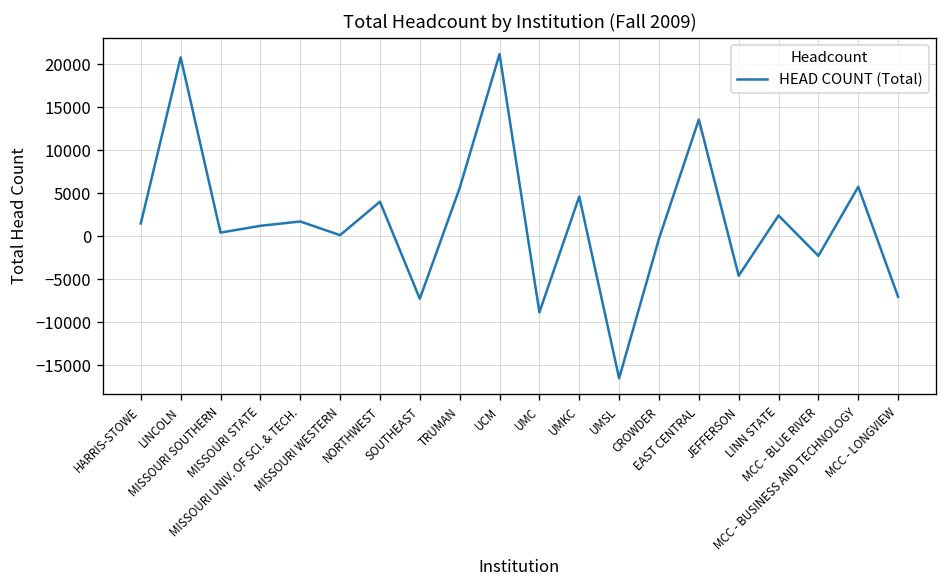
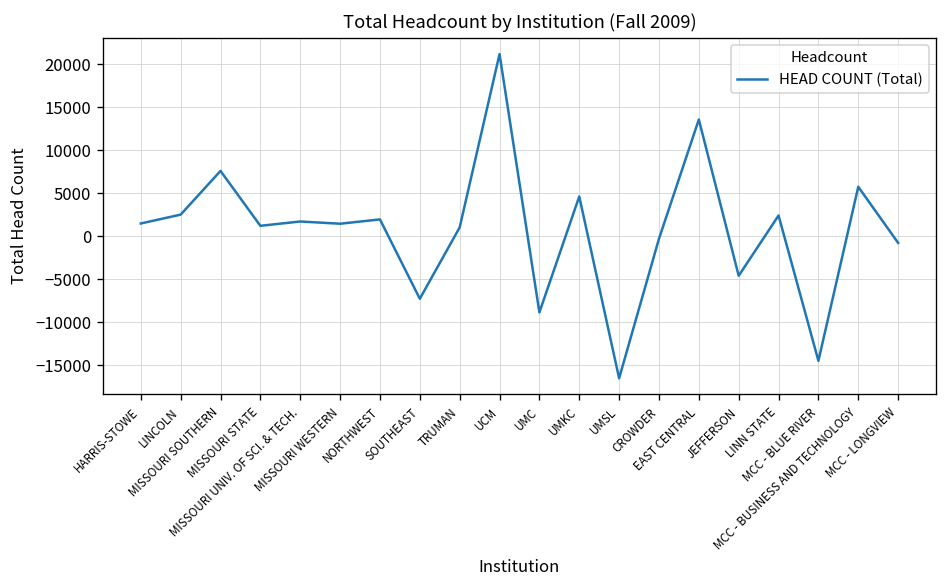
  {
    "HARRIS-STOWE": 1000,
-   "LINCOLN": 21000,
-   "MISSOURI SOUTHERN": 0,
+   "LINCOLN": 2000,
+   "MISSOURI SOUTHERN": 8000,
    "MISSOURI STATE": 1000,
    "MISSOURI UNIV. OF SCI. & TECH.": 2000,
-   "MISSOURI WESTERN": 0,
-   "NORTHWEST": 4000,
+   "MISSOURI WESTERN": 1000,
+   "NORTHWEST": 2000,
    "SOUTHEAST": -7000,
-   "TRUMAN": 6000,
+   "TRUMAN": 1000,
    "UCM": 21000,
    "UMC": -9000,
    "UMKC": 5000,
    "UMSL": -17000,
    "CROWDER": 0,
    "EAST CENTRAL": 14000,
    "JEFFERSON": -5000,
    "LINN STATE": 2000,
-   "MCC - BLUE RIVER": -2000,
+   "MCC - BLUE RIVER": -14000,
    "MCC - BUSINESS AND TECHNOLOGY": 6000,
-   "MCC - LONGVIEW": -7000
+   "MCC - LONGVIEW": -1000
  }
